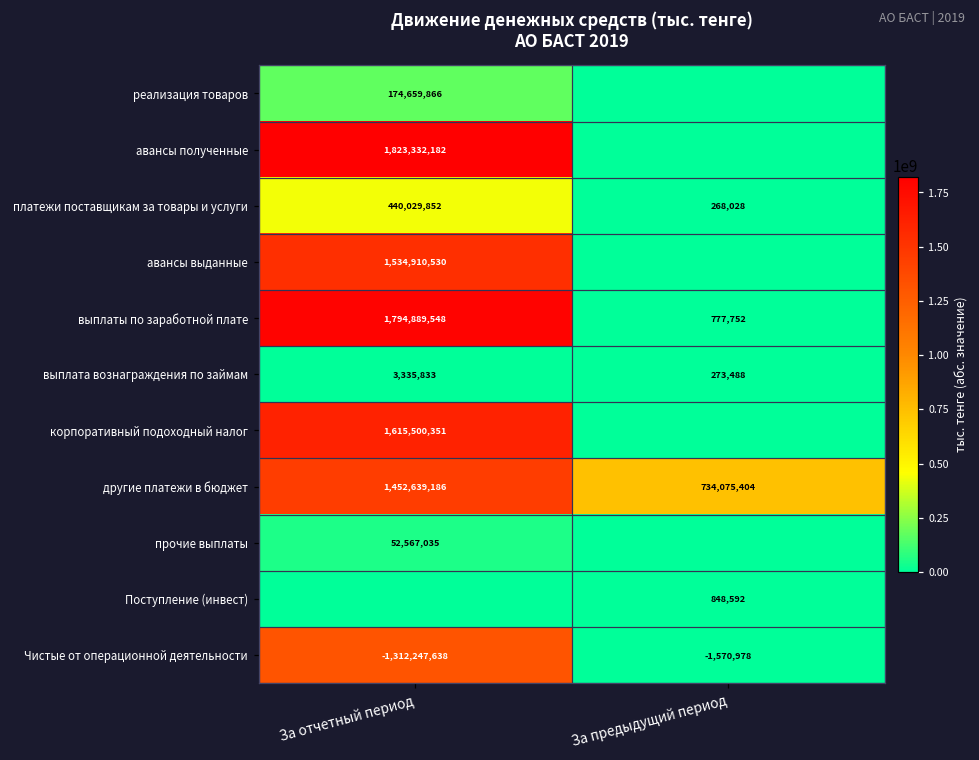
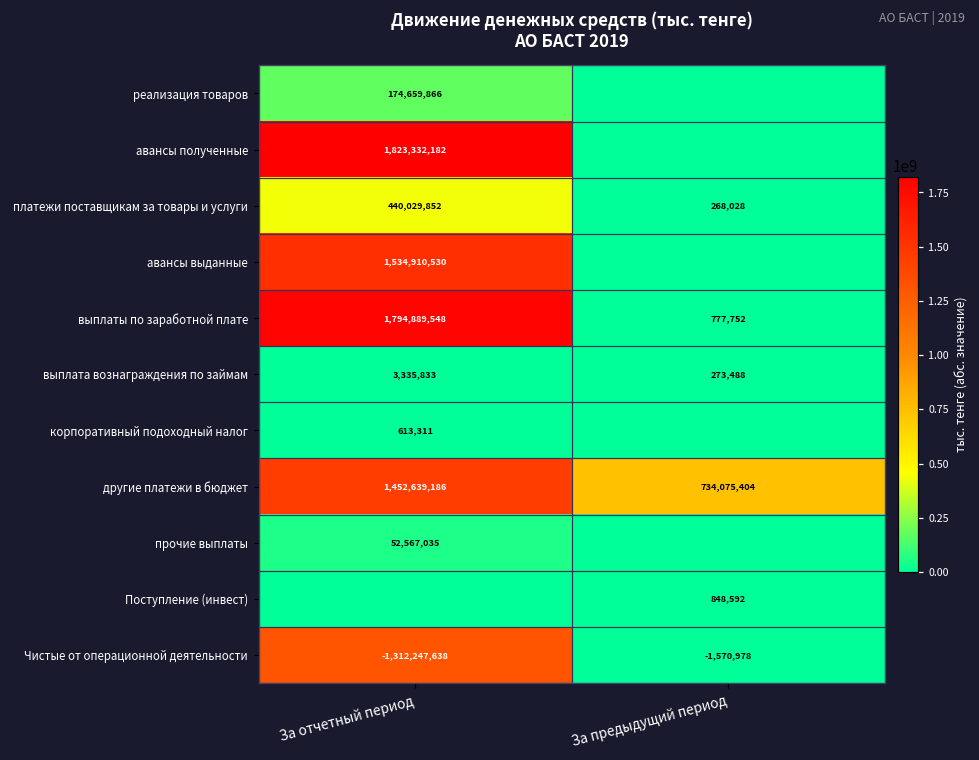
  {
    "реализация товаров": {
      "За отчетный период": "174,659,866"
    },
    "авансы полученные": {
      "За отчетный период": "1,823,332,182"
    },
    "платежи поставщикам за товары и услуги": {
      "За отчетный период": "440,029,852",
      "За предыдущий период": "268,028"
    },
    "авансы выданные": {
      "За отчетный период": "1,534,910,530"
    },
    "выплаты по заработной плате": {
      "За отчетный период": "1,794,889,548",
      "За предыдущий период": "777,752"
    },
    "выплата вознаграждения по займам": {
      "За отчетный период": "3,335,833",
      "За предыдущий период": "273,488"
    },
    "корпоративный подоходный налог": {
-     "За отчетный период": "1,615,500,351"
+     "За отчетный период": "613,311"
    },
    "другие платежи в бюджет": {
      "За отчетный период": "1,452,639,186",
      "За предыдущий период": "734,075,404"
    },
    "прочие выплаты": {
      "За отчетный период": "52,567,035"
    },
    "Поступление (инвест)": {
      "За предыдущий период": "848,592"
    },
    "Чистые от операционной деятельности": {
      "За отчетный период": "-1,312,247,638",
      "За предыдущий период": "-1,570,978"
    }
  }
